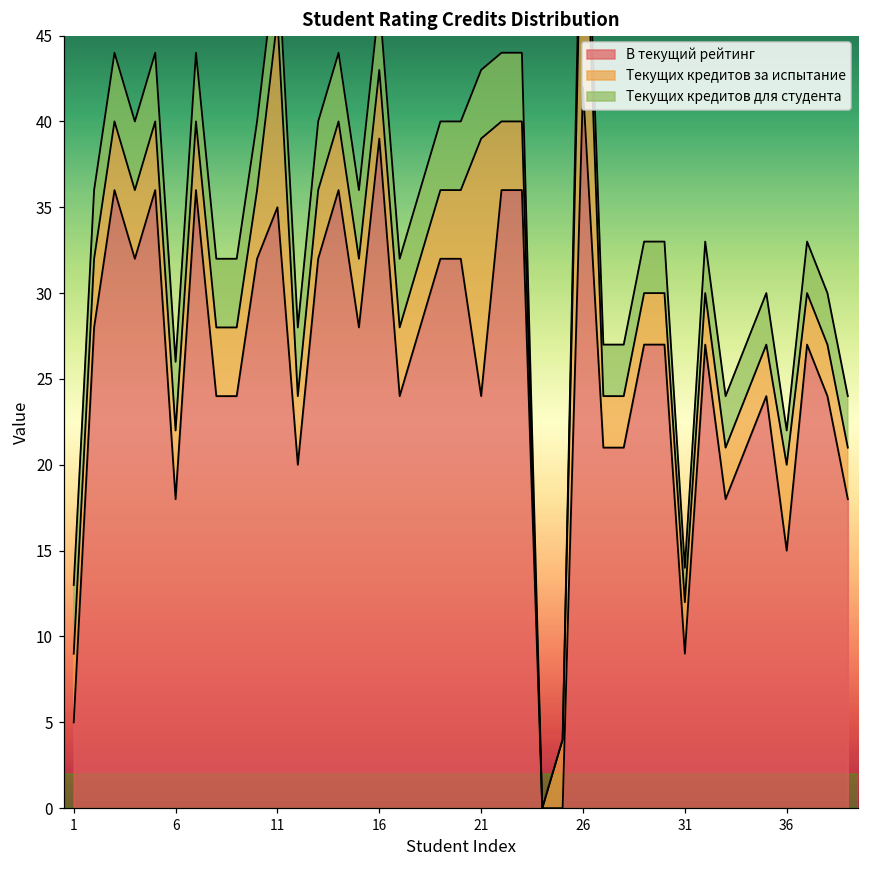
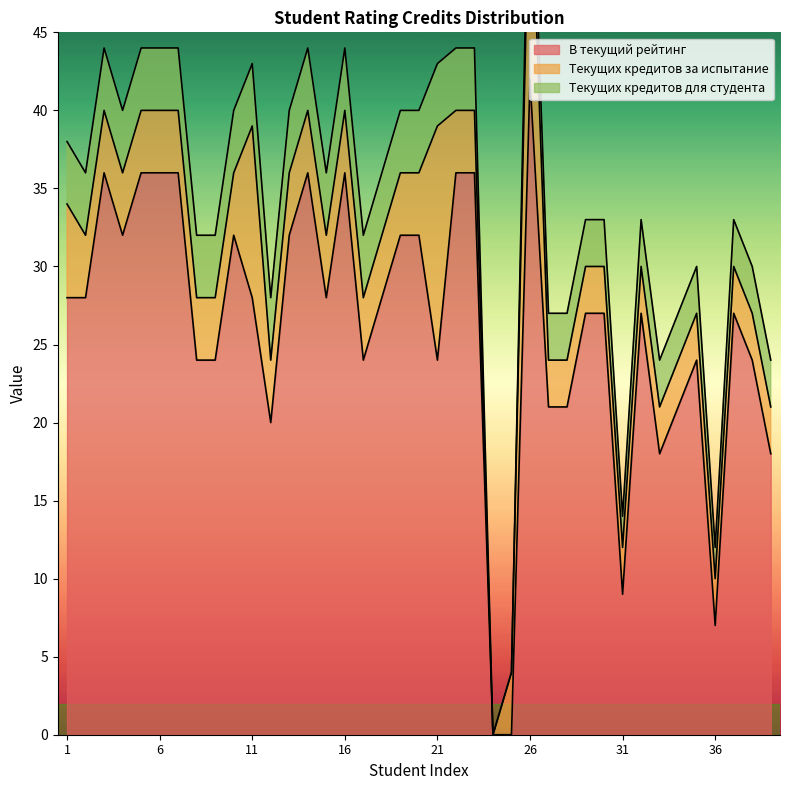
  {
    "В текущий рейтинг": {
-     "1": 5,
-     "6": 18,
-     "11": 35,
-     "16": 39,
+     "1": 28,
+     "6": 36,
+     "11": 28,
+     "16": 36,
      "21": 24,
      "31": 9,
-     "36": 15
+     "36": 7
    },
    "Текущих кредитов за испытание": {
-     "1": 4,
+     "1": 6,
      "6": 4,
      "16": 4,
      "21": 15,
      "31": 3,
-     "36": 5
+     "36": 3
    },
    "Текущих кредитов для студента": {
      "1": 4,
      "6": 4,
      "21": 4,
      "31": 2,
      "36": 2
    }
  }
